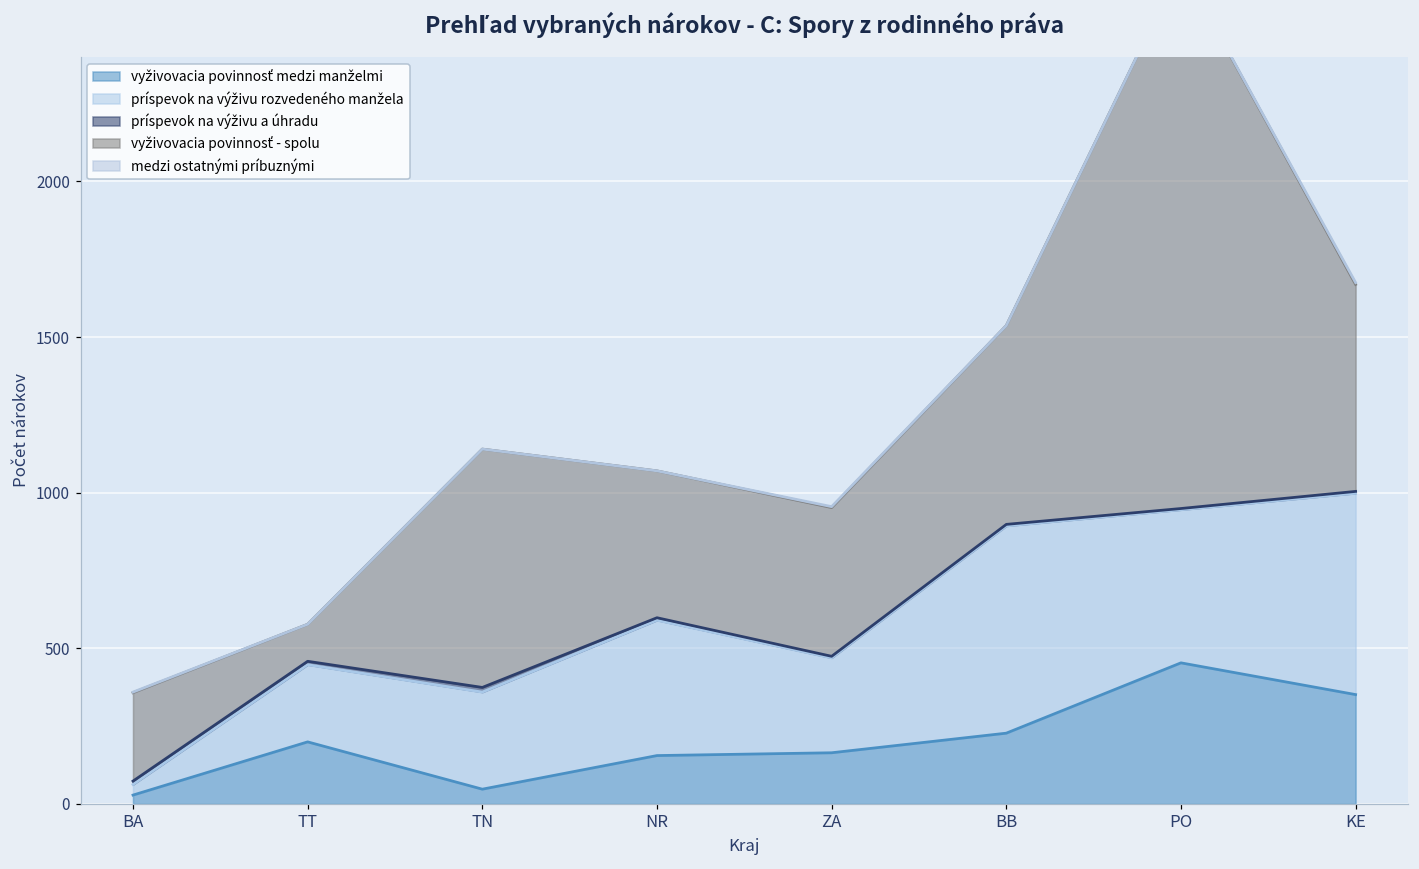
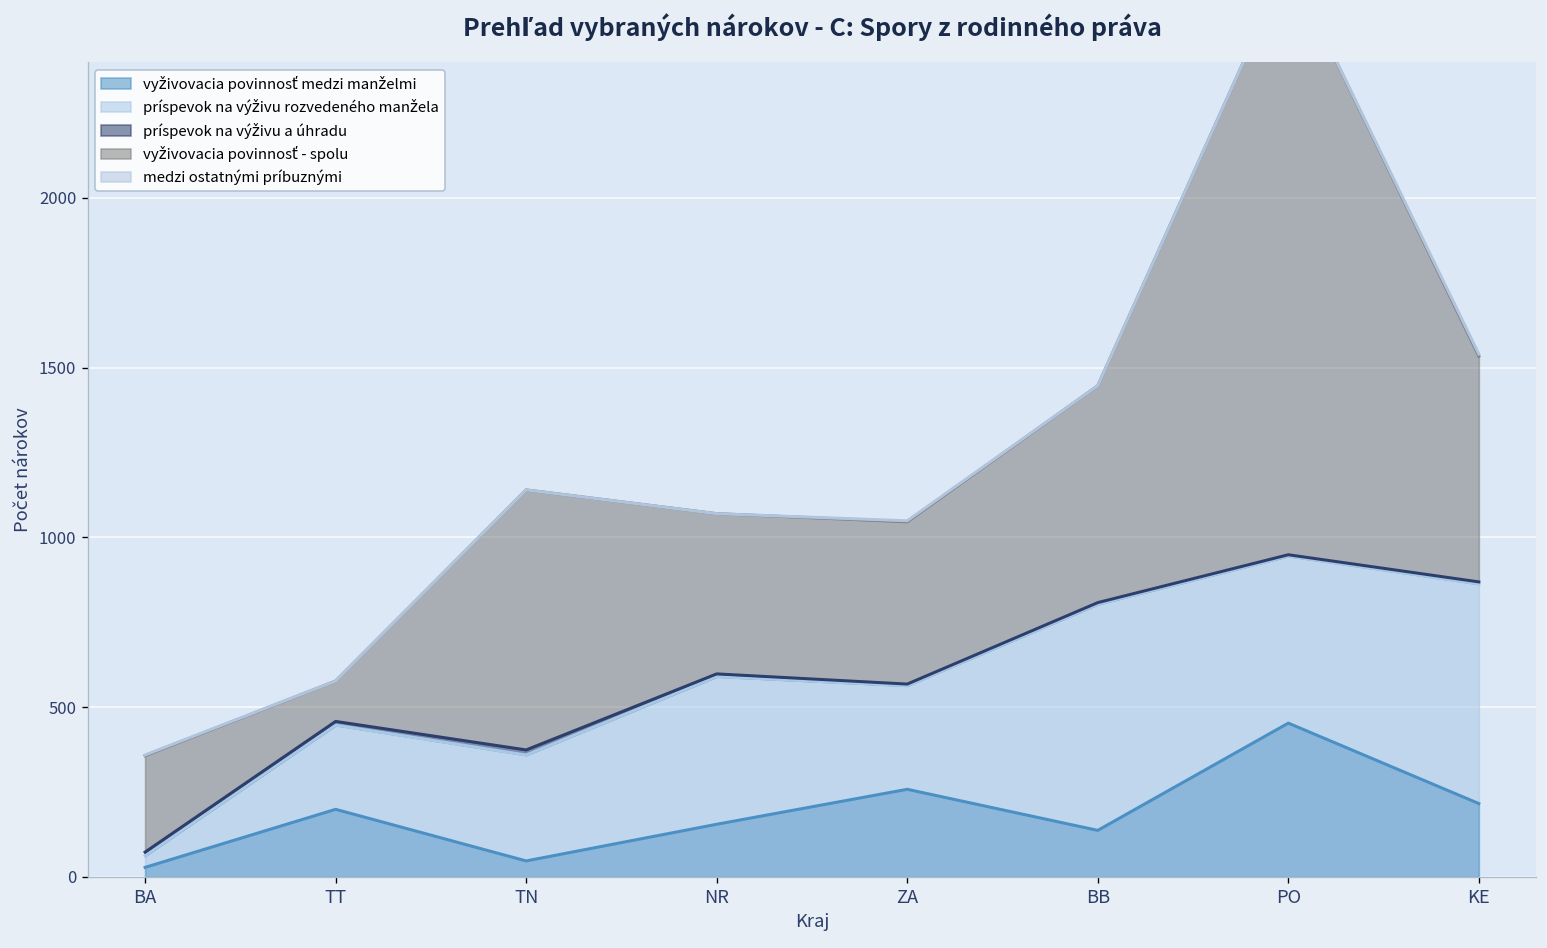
  {
    "vyživovacia povinnosť medzi manželmi": {
      "BA": 30,
      "TT": 200,
      "TN": 50,
      "NR": 160,
-     "ZA": 160,
-     "BB": 230,
+     "ZA": 260,
+     "BB": 140,
      "PO": 450,
-     "KE": 350
+     "KE": 220
    },
    "príspevok na výživu a úhradu": {
      "BA": 10,
      "TT": 10,
      "TN": 20
    }
  }
